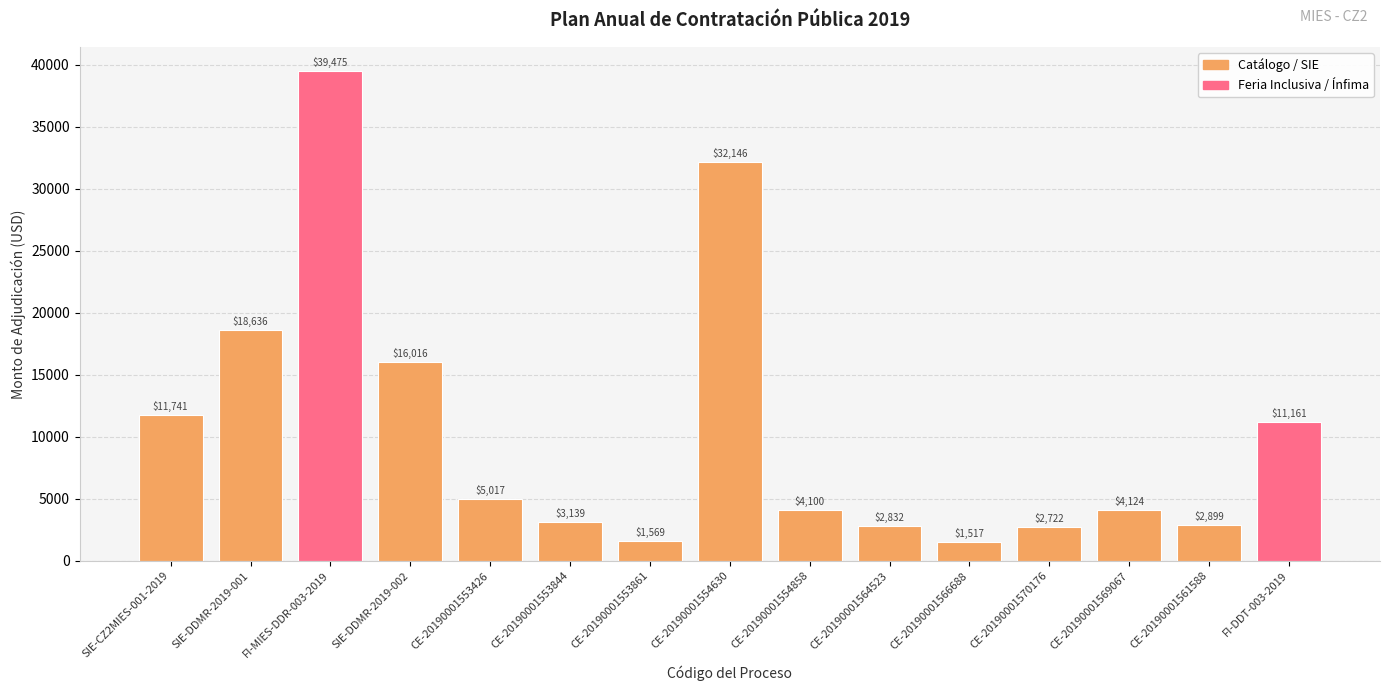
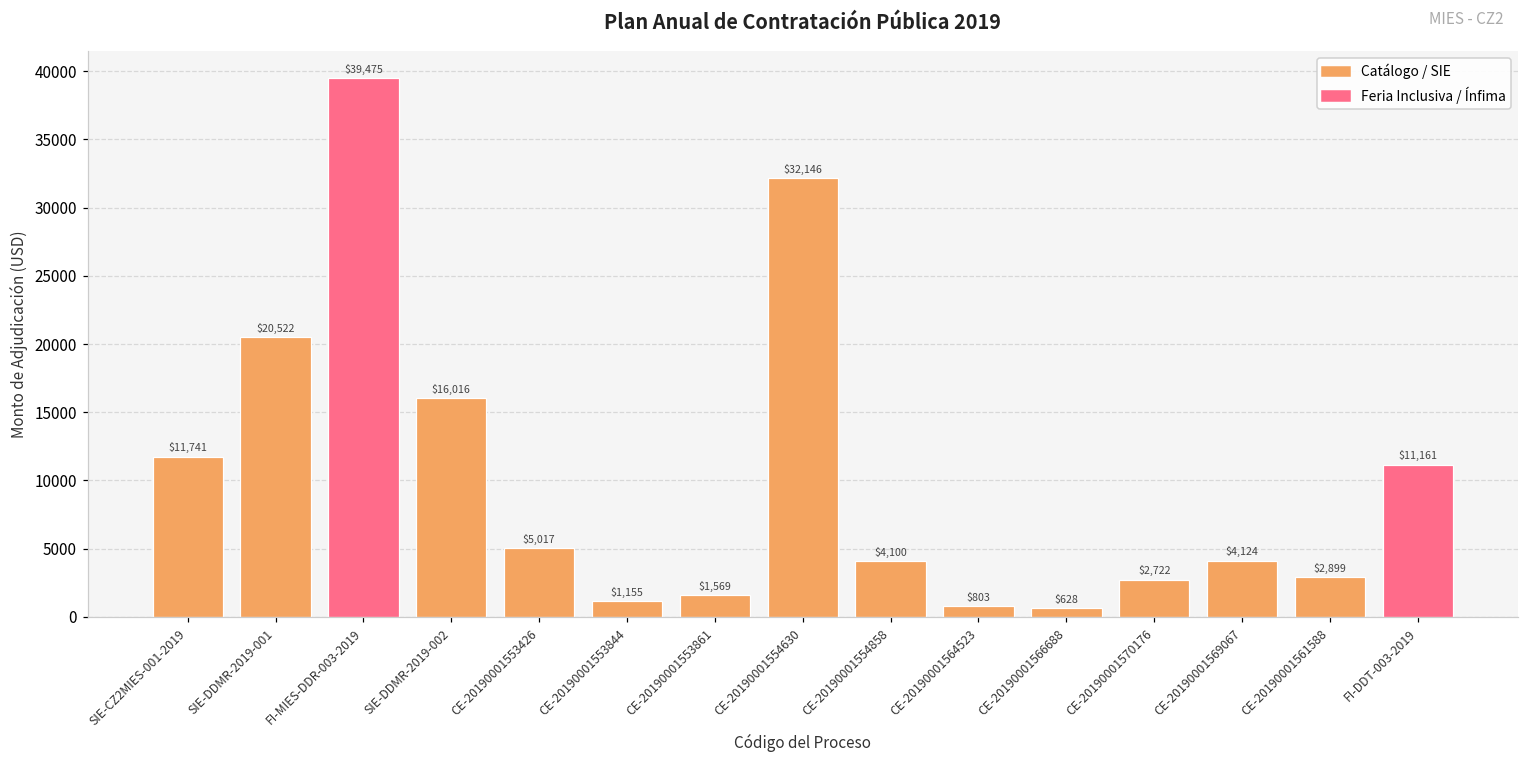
  {
    "SIE-CZ2MIES-001-2019": "$11,741",
-   "SIE-DDMR-2019-001": "$18,636",
+   "SIE-DDMR-2019-001": "$20,522",
    "FI-MIES-DDR-003-2019": "$39,475",
    "SIE-DDMR-2019-002": "$16,016",
    "CE-20190001553426": "$5,017",
-   "CE-20190001553844": "$3,139",
+   "CE-20190001553844": "$1,155",
    "CE-20190001553861": "$1,569",
    "CE-20190001554630": "$32,146",
    "CE-20190001554858": "$4,100",
-   "CE-20190001564523": "$2,832",
-   "CE-20190001566688": "$1,517",
+   "CE-20190001564523": "$803",
+   "CE-20190001566688": "$628",
    "CE-20190001570176": "$2,722",
    "CE-20190001569067": "$4,124",
    "CE-20190001561588": "$2,899",
    "FI-DDT-003-2019": "$11,161"
  }
